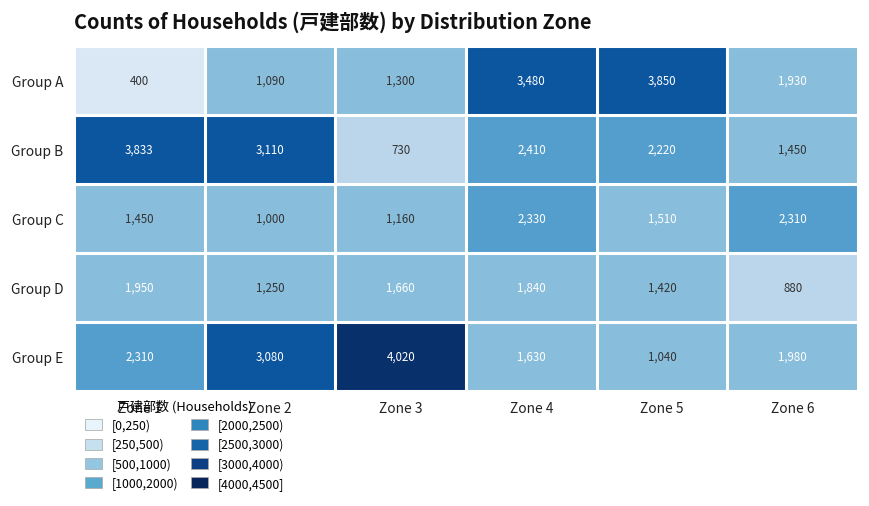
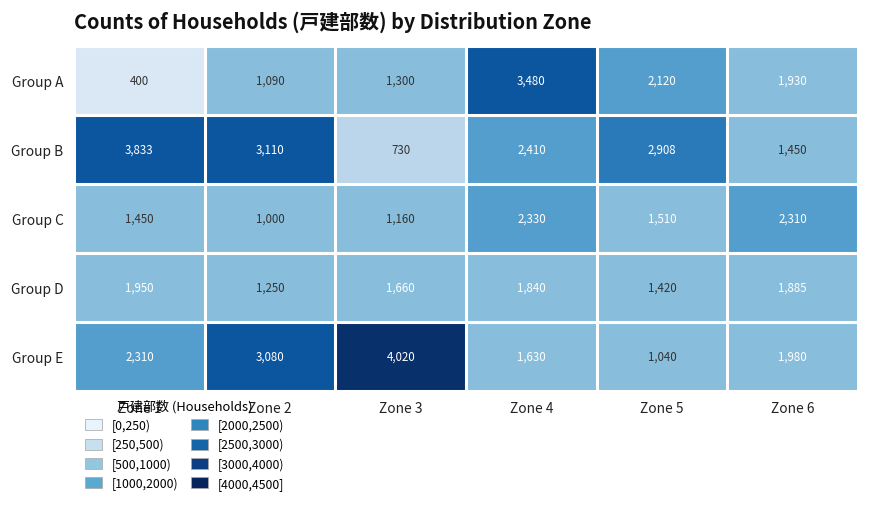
  {
    "Group A": {
      "Zone 1": "400",
      "Zone 2": "1,090",
      "Zone 3": "1,300",
      "Zone 4": "3,480",
-     "Zone 5": "3,850",
+     "Zone 5": "2,120",
      "Zone 6": "1,930"
    },
    "Group B": {
      "Zone 1": "3,833",
      "Zone 2": "3,110",
      "Zone 3": "730",
      "Zone 4": "2,410",
-     "Zone 5": "2,220",
+     "Zone 5": "2,908",
      "Zone 6": "1,450"
    },
    "Group C": {
      "Zone 1": "1,450",
      "Zone 2": "1,000",
      "Zone 3": "1,160",
      "Zone 4": "2,330",
      "Zone 5": "1,510",
      "Zone 6": "2,310"
    },
    "Group D": {
      "Zone 1": "1,950",
      "Zone 2": "1,250",
      "Zone 3": "1,660",
      "Zone 4": "1,840",
      "Zone 5": "1,420",
-     "Zone 6": "880"
+     "Zone 6": "1,885"
    },
    "Group E": {
      "Zone 1": "2,310",
      "Zone 2": "3,080",
      "Zone 3": "4,020",
      "Zone 4": "1,630",
      "Zone 5": "1,040",
      "Zone 6": "1,980"
    }
  }
